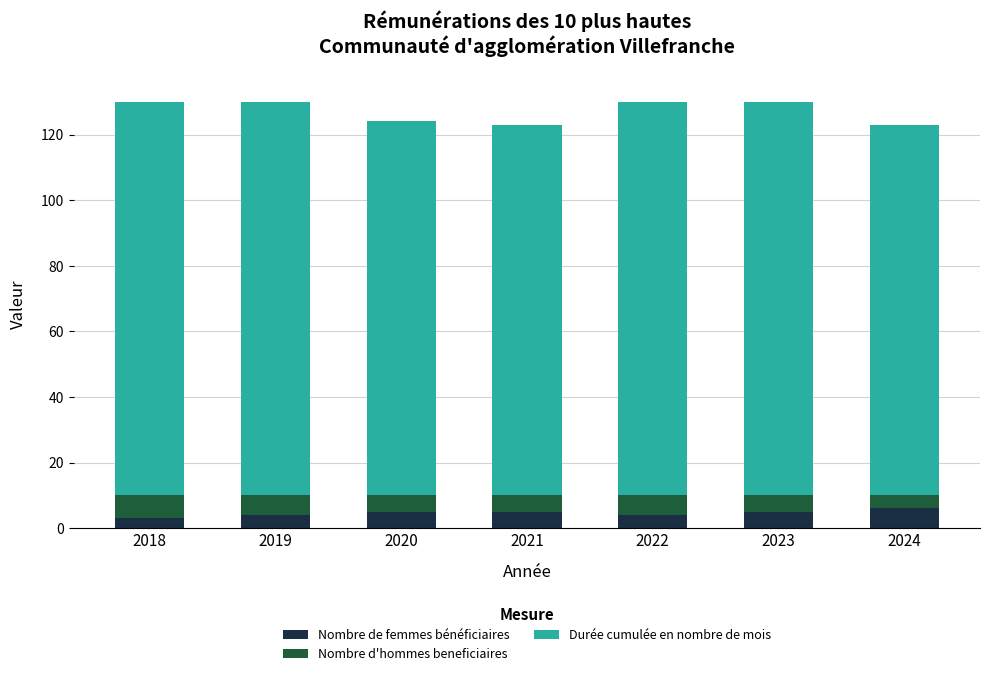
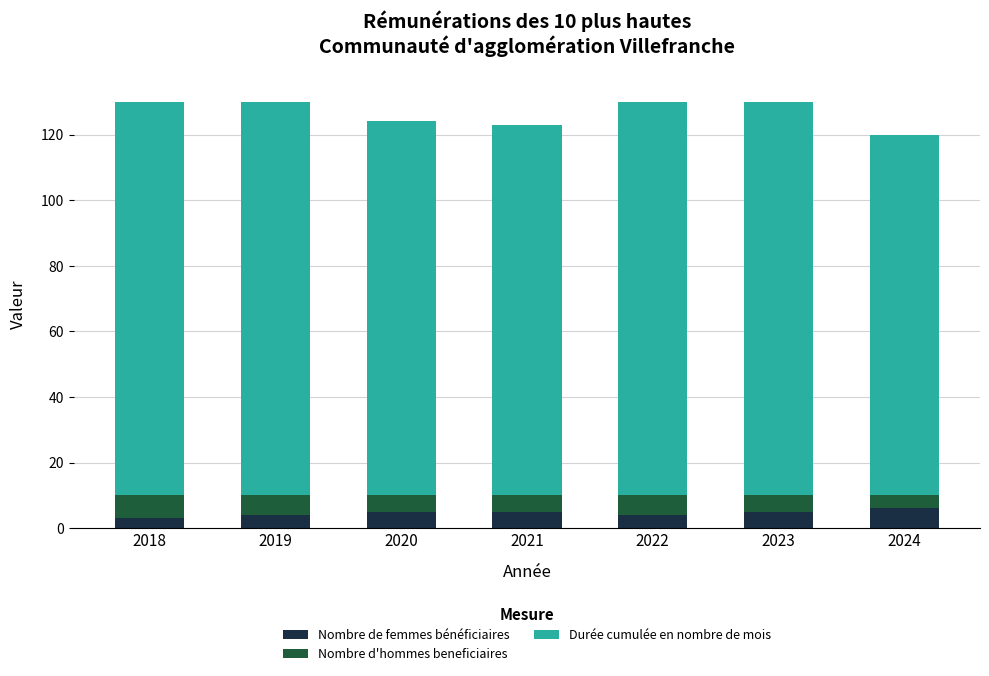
  {
    "Durée cumulée en nombre de mois": {
      "2018": 120,
      "2019": 120,
      "2020": 114,
      "2021": 113,
      "2022": 120,
      "2023": 120,
-     "2024": 113
+     "2024": 110
    }
  }
